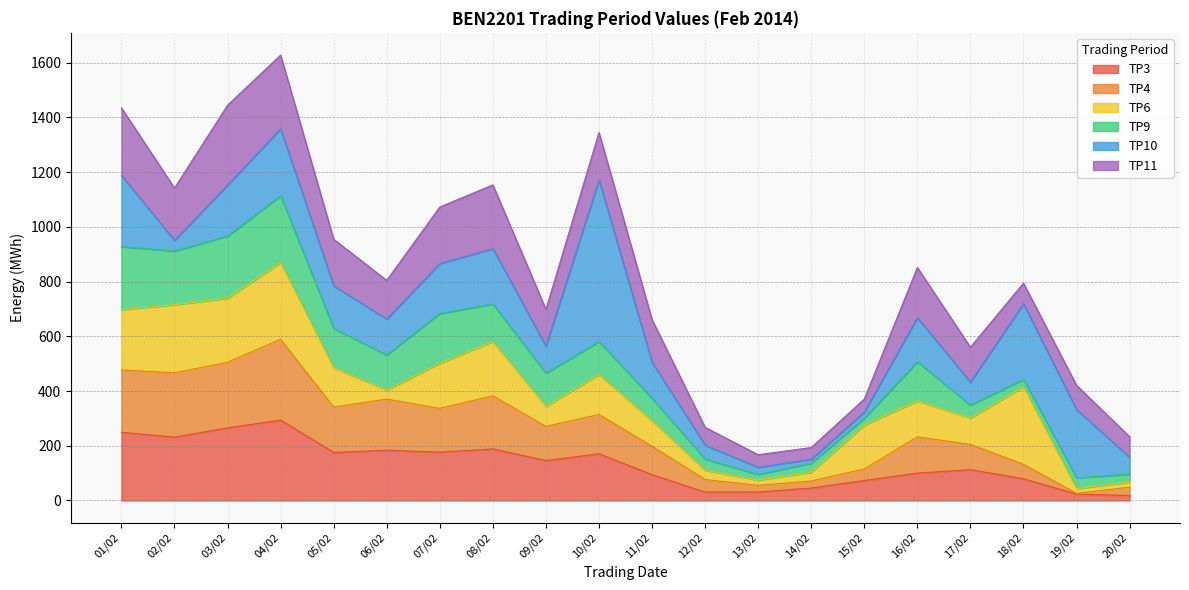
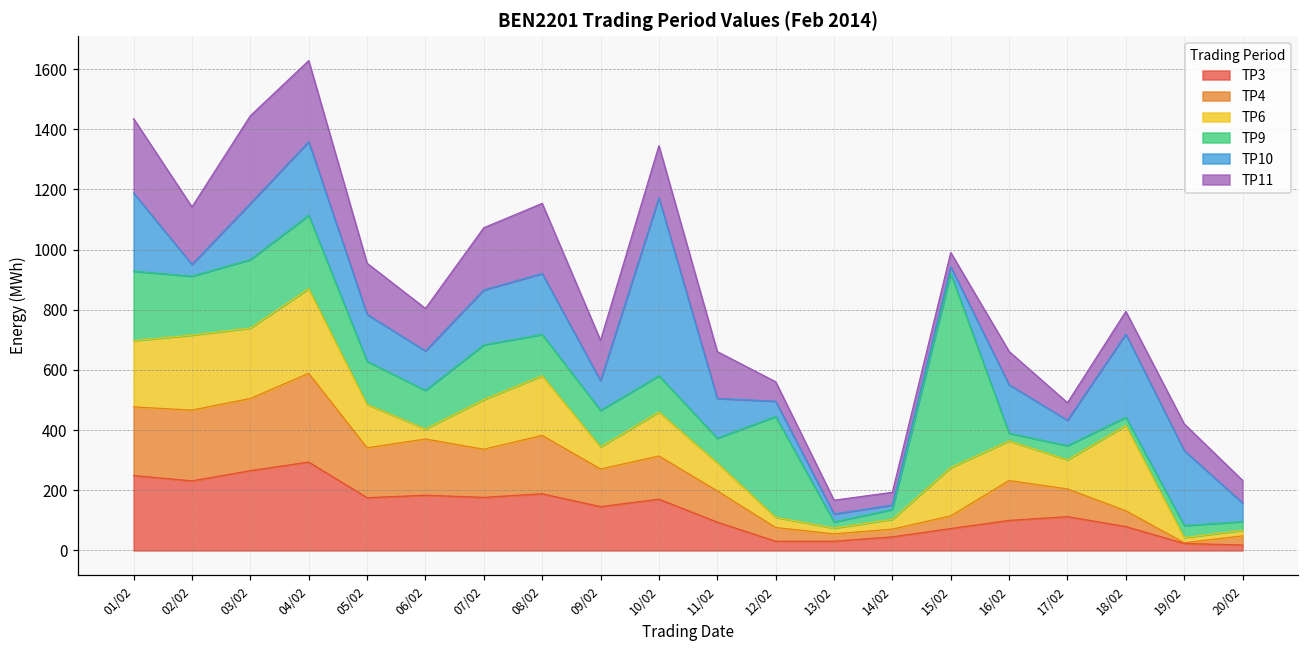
  {
    "TP6": {
      "01/02": 220,
      "02/02": 250,
      "03/02": 230,
      "04/02": 280,
      "05/02": 140,
      "06/02": 30,
      "07/02": 160,
      "08/02": 200,
      "09/02": 70,
      "10/02": 150,
      "11/02": 90,
      "12/02": 30,
      "13/02": 20,
      "14/02": 30,
      "15/02": 160,
      "16/02": 130,
      "17/02": 100,
      "18/02": 280,
      "19/02": 20,
      "20/02": 20
    },
    "TP9": {
      "01/02": 230,
      "02/02": 200,
      "03/02": 230,
      "04/02": 240,
      "05/02": 140,
      "06/02": 130,
      "07/02": 180,
      "08/02": 140,
      "09/02": 120,
      "10/02": 120,
      "11/02": 80,
-     "12/02": 40,
+     "12/02": 330,
      "13/02": 20,
      "14/02": 30,
-     "15/02": 30,
-     "16/02": 140,
+     "15/02": 640,
+     "16/02": 30,
      "17/02": 50,
      "18/02": 30,
      "19/02": 40,
      "20/02": 30
    },
    "TP10": {
      "01/02": 260,
      "02/02": 40,
      "03/02": 190,
      "04/02": 240,
      "05/02": 160,
      "06/02": 130,
      "07/02": 180,
      "08/02": 200,
      "09/02": 100,
      "10/02": 590,
      "11/02": 130,
      "12/02": 50,
      "13/02": 30,
      "14/02": 10,
      "15/02": 20,
      "16/02": 160,
      "17/02": 80,
      "18/02": 280,
      "19/02": 250,
      "20/02": 60
    },
    "TP11": {
      "01/02": 250,
      "02/02": 190,
      "03/02": 290,
      "04/02": 270,
      "05/02": 170,
      "06/02": 140,
      "07/02": 210,
      "08/02": 230,
      "09/02": 130,
      "10/02": 170,
      "11/02": 160,
      "12/02": 60,
      "13/02": 50,
      "14/02": 40,
      "15/02": 50,
-     "16/02": 180,
-     "17/02": 130,
+     "16/02": 110,
+     "17/02": 60,
      "18/02": 80,
      "19/02": 90,
      "20/02": 80
    }
  }
